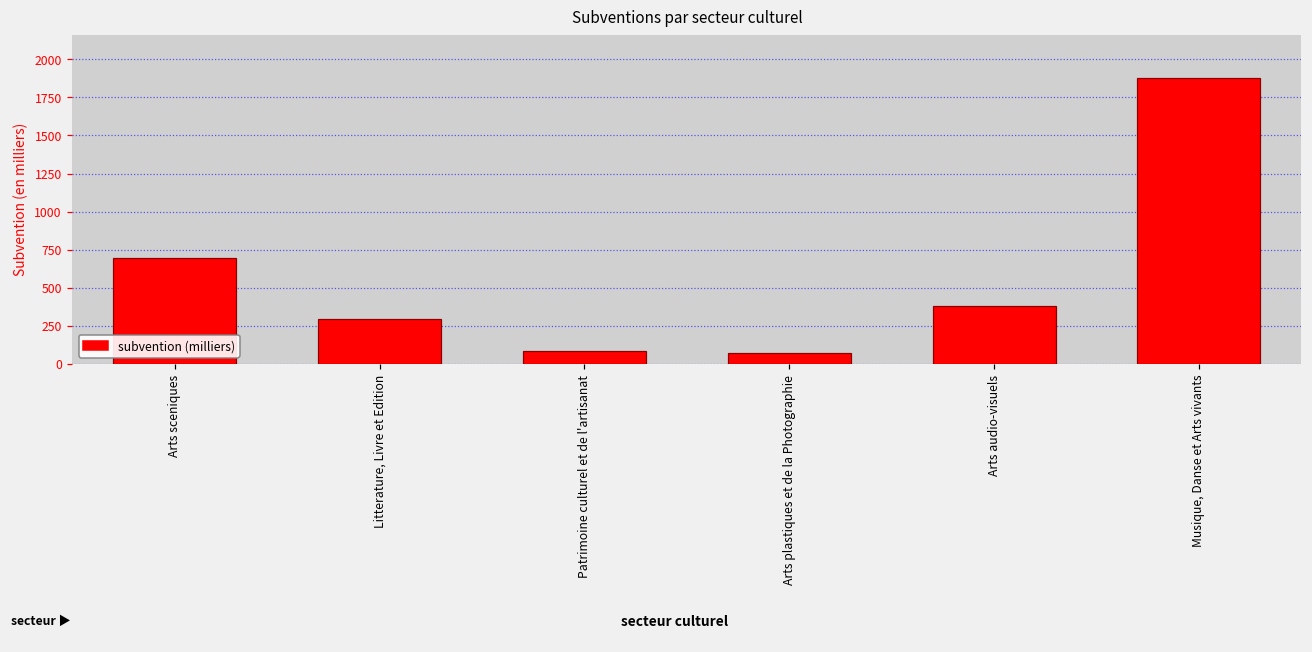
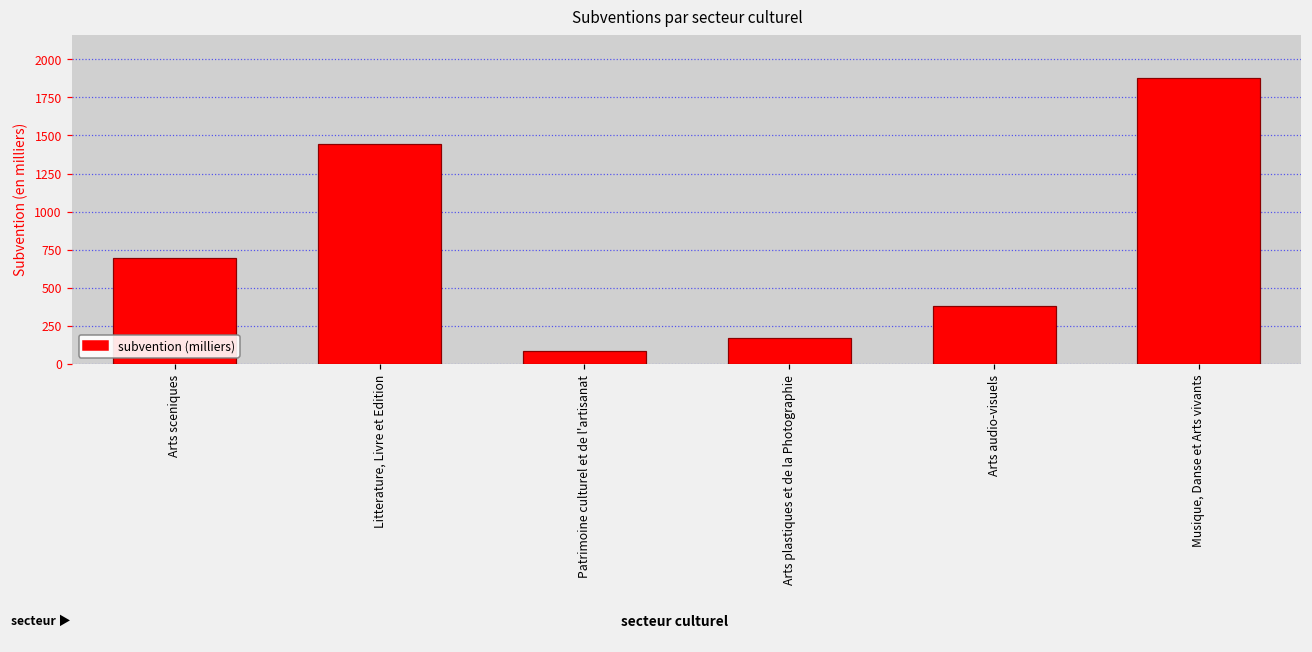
  {
    "Arts sceniques": 700,
-   "Litterature, Livre et Edition": 290,
+   "Litterature, Livre et Edition": 1450,
    "Patrimoine culturel et de l'artisanat": 80,
-   "Arts plastiques et de la Photographie": 70,
+   "Arts plastiques et de la Photographie": 170,
    "Arts audio-visuels": 380,
    "Musique, Danse et Arts vivants": 1880
  }
